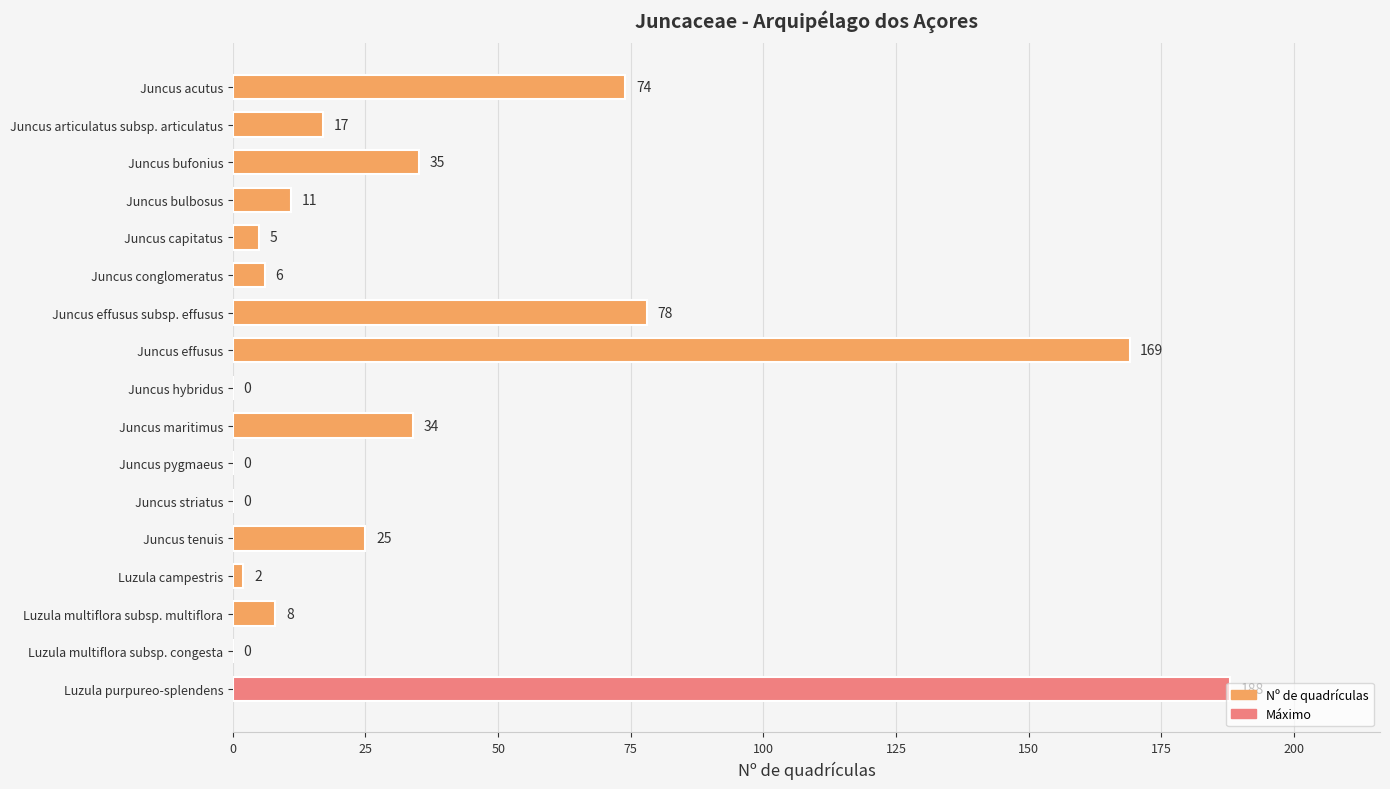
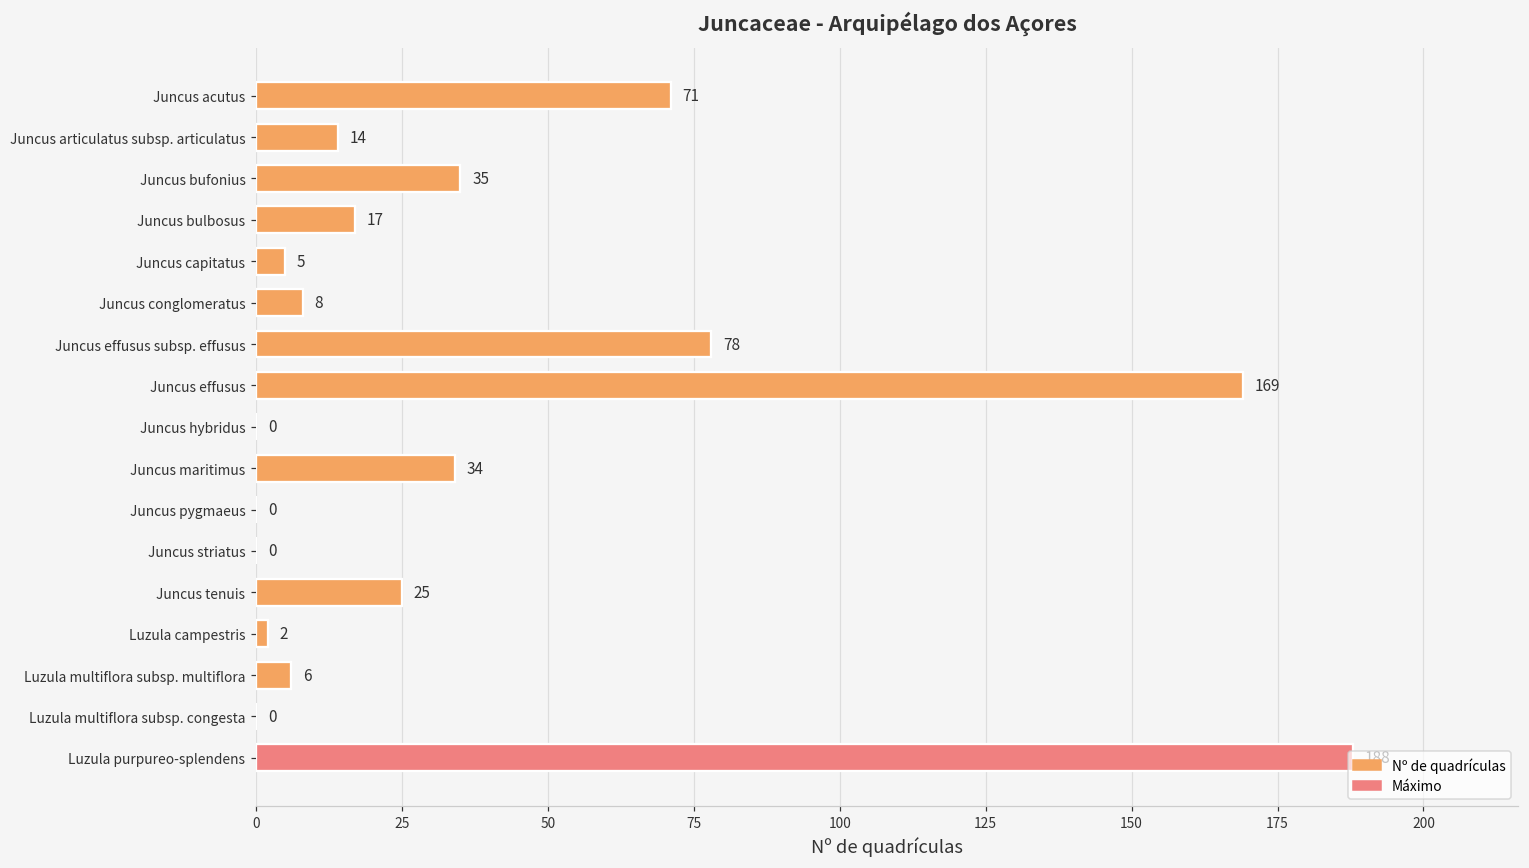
  {
-   "Juncus acutus": 74,
-   "Juncus articulatus subsp. articulatus": 17,
+   "Juncus acutus": 71,
+   "Juncus articulatus subsp. articulatus": 14,
    "Juncus bufonius": 35,
-   "Juncus bulbosus": 11,
+   "Juncus bulbosus": 17,
    "Juncus capitatus": 5,
-   "Juncus conglomeratus": 6,
+   "Juncus conglomeratus": 8,
    "Juncus effusus subsp. effusus": 78,
    "Juncus effusus": 169,
    "Juncus hybridus": 0,
    "Juncus maritimus": 34,
    "Juncus pygmaeus": 0,
    "Juncus striatus": 0,
    "Juncus tenuis": 25,
    "Luzula campestris": 2,
-   "Luzula multiflora subsp. multiflora": 8,
+   "Luzula multiflora subsp. multiflora": 6,
    "Luzula multiflora subsp. congesta": 0
  }
